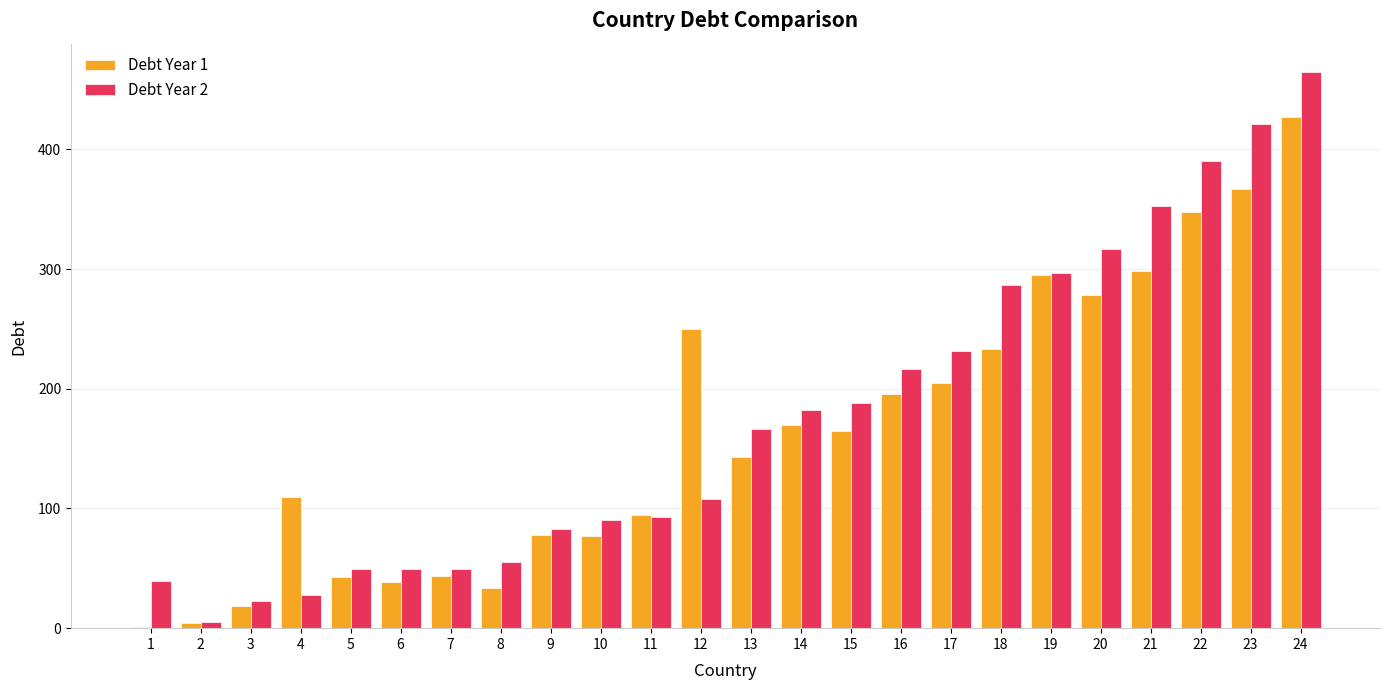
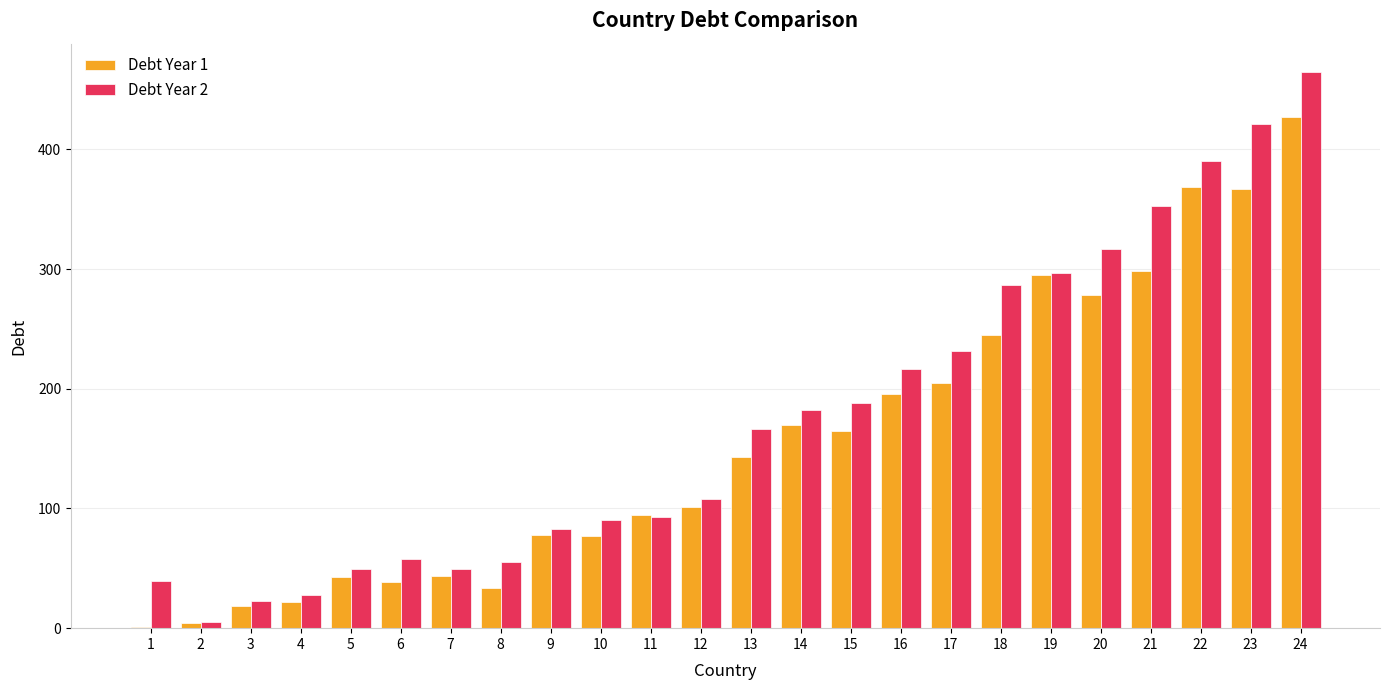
  {
    "Debt Year 1": {
      "2": 4,
      "3": 18,
-     "4": 109,
+     "4": 21,
      "5": 43,
      "6": 38,
      "7": 44,
      "8": 34,
      "9": 78,
      "10": 77,
      "11": 94,
-     "12": 250,
+     "12": 101,
      "13": 143,
      "14": 169,
      "15": 164,
      "16": 196,
      "17": 205,
-     "18": 233,
+     "18": 245,
      "19": 295,
      "20": 279,
      "21": 298,
-     "22": 348,
+     "22": 369,
      "23": 367,
      "24": 427
    },
    "Debt Year 2": {
      "1": 39,
      "2": 5,
      "3": 23,
      "4": 28,
      "5": 49,
-     "6": 49,
+     "6": 58,
      "7": 49,
      "8": 55,
      "9": 83,
      "10": 90,
      "11": 93,
      "12": 107,
      "13": 166,
      "14": 182,
      "15": 188,
      "16": 217,
      "17": 232,
      "18": 287,
      "19": 296,
      "20": 317,
      "21": 353,
      "22": 390,
      "23": 421,
      "24": 465
    }
  }
